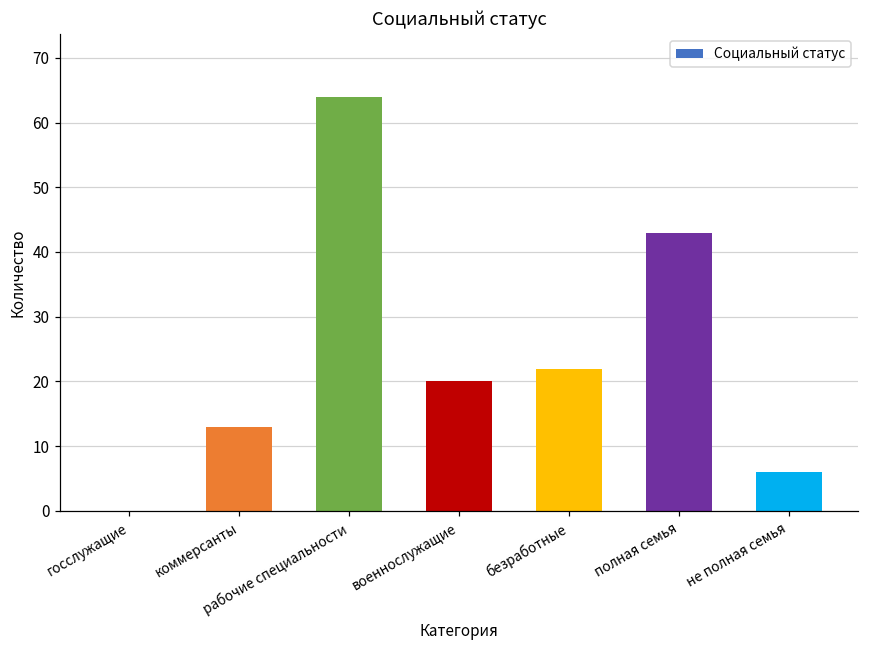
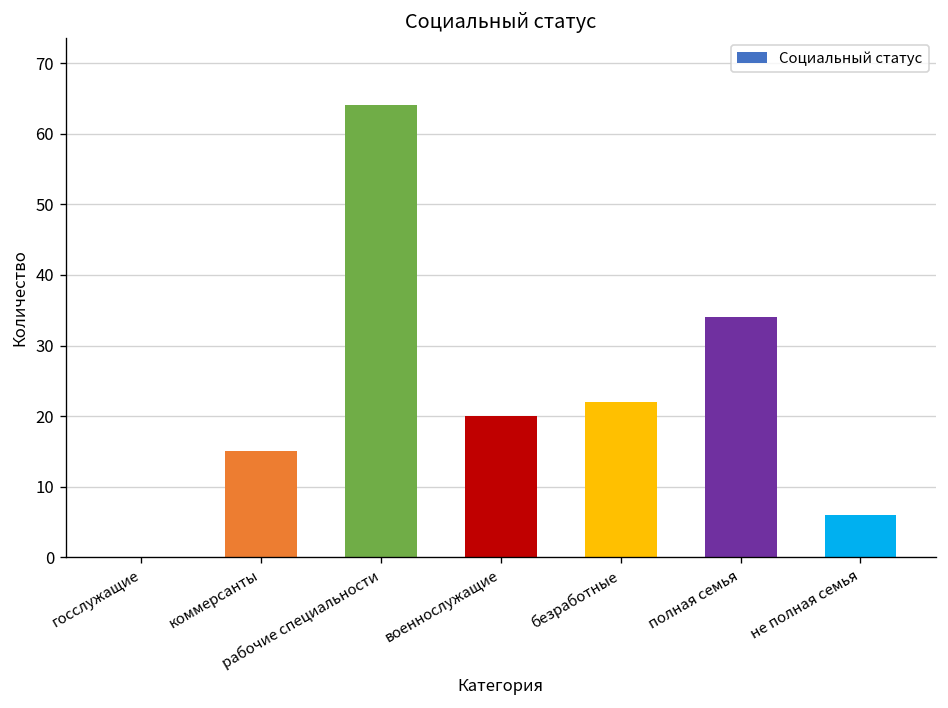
  {
    "госслужащие": 0,
-   "коммерсанты": 13,
+   "коммерсанты": 15,
    "рабочие специальности": 64,
    "военнослужащие": 20,
    "безработные": 22,
-   "полная семья": 43,
+   "полная семья": 34,
    "не полная семья": 6
  }
